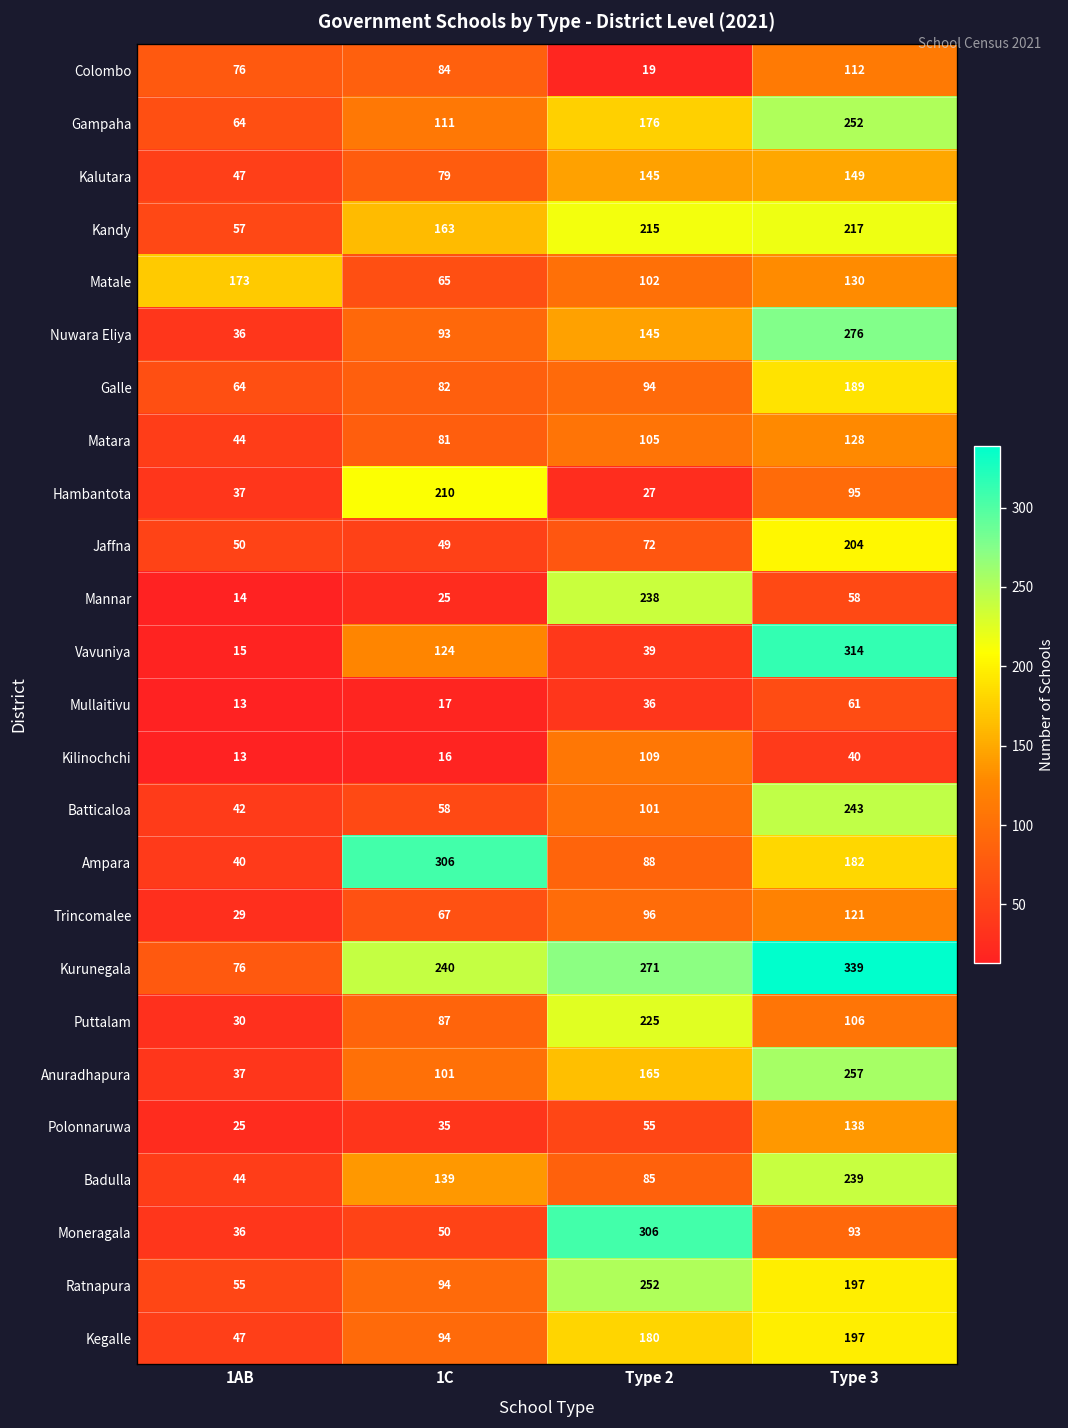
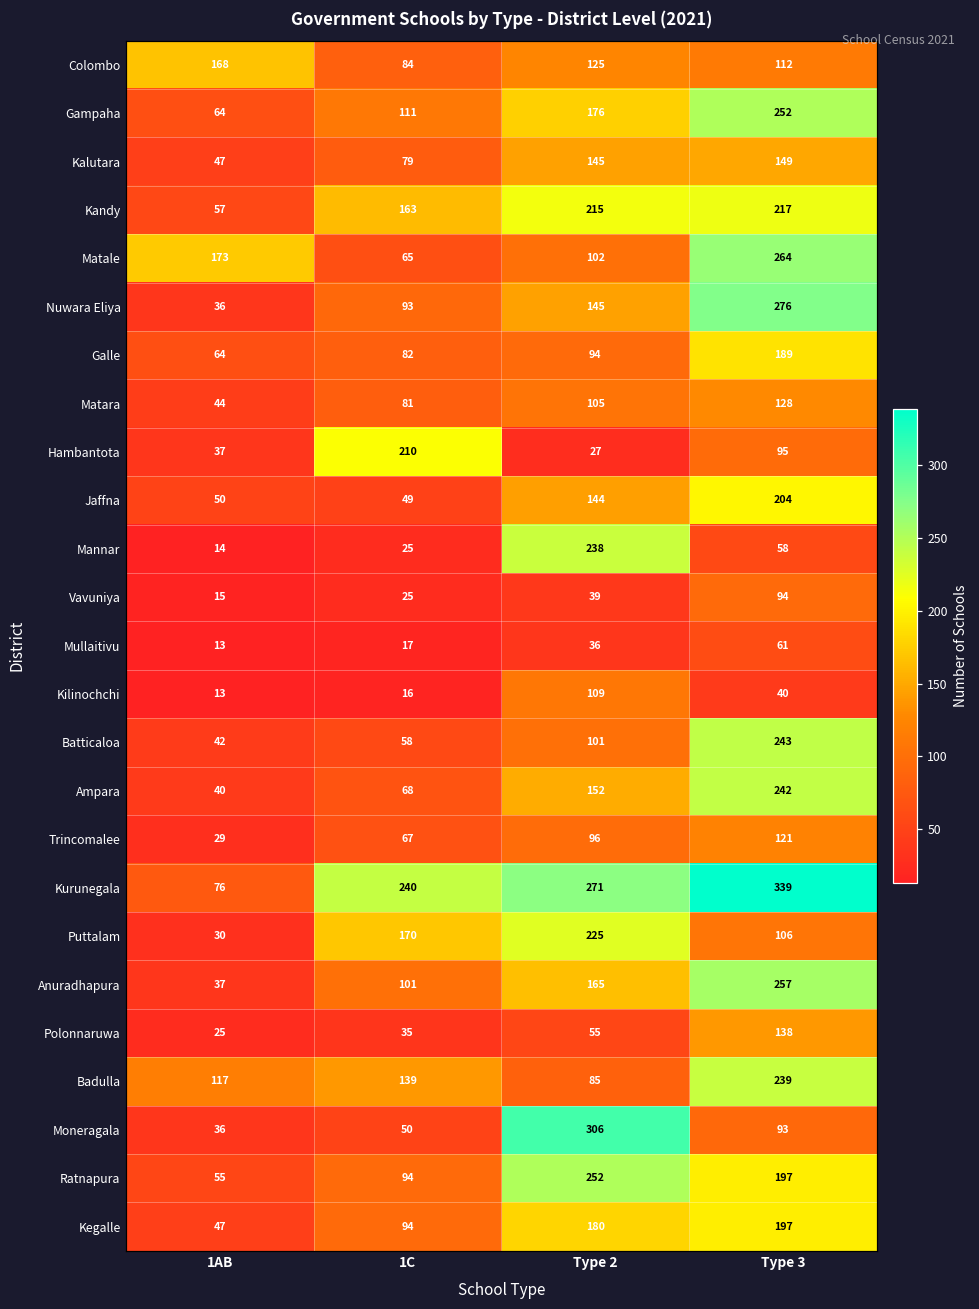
  {
    "Colombo": {
-     "1AB": 76,
+     "1AB": 168,
      "1C": 84,
-     "Type 2": 19,
+     "Type 2": 125,
      "Type 3": 112
    },
    "Gampaha": {
      "1AB": 64,
      "1C": 111,
      "Type 2": 176,
      "Type 3": 252
    },
    "Kalutara": {
      "1AB": 47,
      "1C": 79,
      "Type 2": 145,
      "Type 3": 149
    },
    "Kandy": {
      "1AB": 57,
      "1C": 163,
      "Type 2": 215,
      "Type 3": 217
    },
    "Matale": {
      "1AB": 173,
      "1C": 65,
      "Type 2": 102,
-     "Type 3": 130
+     "Type 3": 264
    },
    "Nuwara Eliya": {
      "1AB": 36,
      "1C": 93,
      "Type 2": 145,
      "Type 3": 276
    },
    "Galle": {
      "1AB": 64,
      "1C": 82,
      "Type 2": 94,
      "Type 3": 189
    },
    "Matara": {
      "1AB": 44,
      "1C": 81,
      "Type 2": 105,
      "Type 3": 128
    },
    "Hambantota": {
      "1AB": 37,
      "1C": 210,
      "Type 2": 27,
      "Type 3": 95
    },
    "Jaffna": {
      "1AB": 50,
      "1C": 49,
-     "Type 2": 72,
+     "Type 2": 144,
      "Type 3": 204
    },
    "Mannar": {
      "1AB": 14,
      "1C": 25,
      "Type 2": 238,
      "Type 3": 58
    },
    "Vavuniya": {
      "1AB": 15,
-     "1C": 124,
+     "1C": 25,
      "Type 2": 39,
-     "Type 3": 314
+     "Type 3": 94
    },
    "Mullaitivu": {
      "1AB": 13,
      "1C": 17,
      "Type 2": 36,
      "Type 3": 61
    },
    "Kilinochchi": {
      "1AB": 13,
      "1C": 16,
      "Type 2": 109,
      "Type 3": 40
    },
    "Batticaloa": {
      "1AB": 42,
      "1C": 58,
      "Type 2": 101,
      "Type 3": 243
    },
    "Ampara": {
      "1AB": 40,
-     "1C": 306,
-     "Type 2": 88,
-     "Type 3": 182
+     "1C": 68,
+     "Type 2": 152,
+     "Type 3": 242
    },
    "Trincomalee": {
      "1AB": 29,
      "1C": 67,
      "Type 2": 96,
      "Type 3": 121
    },
    "Kurunegala": {
      "1AB": 76,
      "1C": 240,
      "Type 2": 271,
      "Type 3": 339
    },
    "Puttalam": {
      "1AB": 30,
-     "1C": 87,
+     "1C": 170,
      "Type 2": 225,
      "Type 3": 106
    },
    "Anuradhapura": {
      "1AB": 37,
      "1C": 101,
      "Type 2": 165,
      "Type 3": 257
    },
    "Polonnaruwa": {
      "1AB": 25,
      "1C": 35,
      "Type 2": 55,
      "Type 3": 138
    },
    "Badulla": {
-     "1AB": 44,
+     "1AB": 117,
      "1C": 139,
      "Type 2": 85,
      "Type 3": 239
    },
    "Moneragala": {
      "1AB": 36,
      "1C": 50,
      "Type 2": 306,
      "Type 3": 93
    },
    "Ratnapura": {
      "1AB": 55,
      "1C": 94,
      "Type 2": 252,
      "Type 3": 197
    },
    "Kegalle": {
      "1AB": 47,
      "1C": 94,
      "Type 2": 180,
      "Type 3": 197
    }
  }
